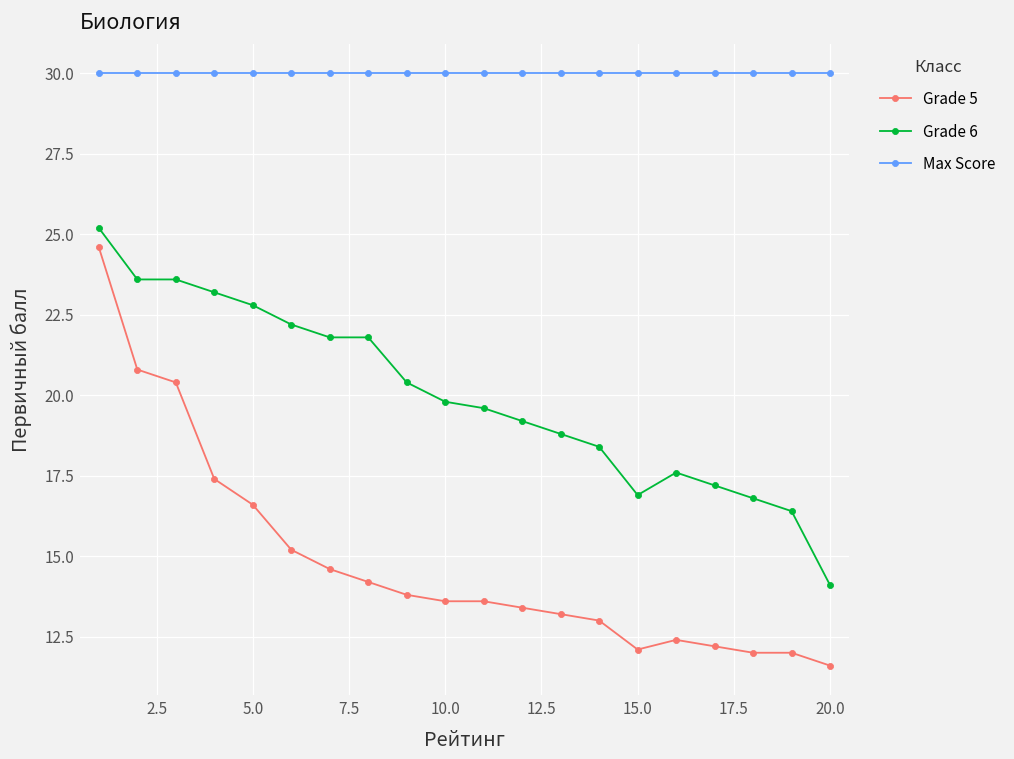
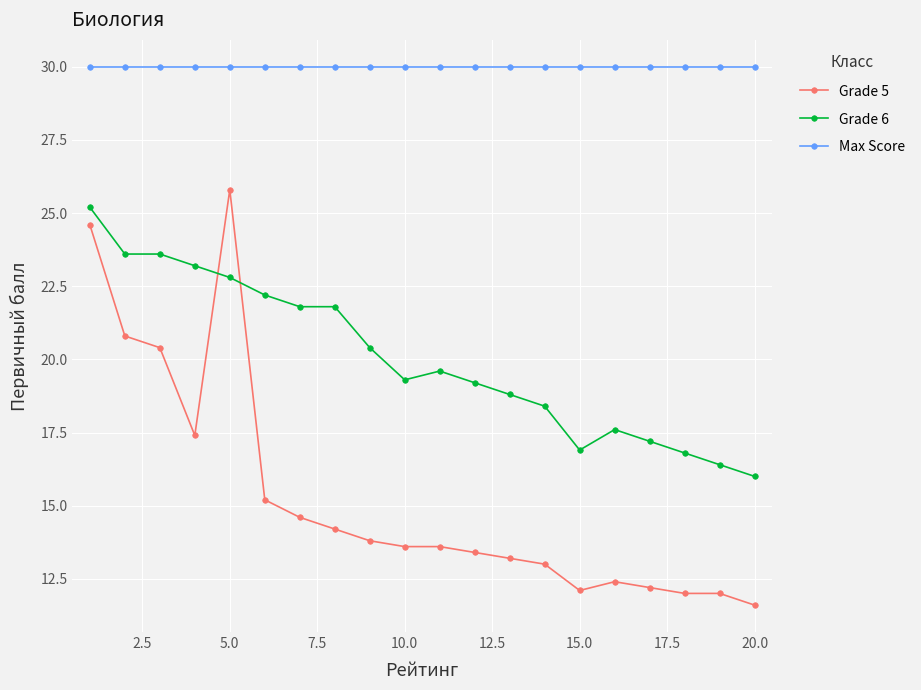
  {
    "Grade 5": {
-     "5.0": 16.6,
+     "5.0": 25.8,
      "10.0": 13.6,
      "15.0": 12.1,
      "20.0": 11.6
    },
    "Grade 6": {
      "5.0": 22.8,
-     "10.0": 19.8,
+     "10.0": 19.3,
      "15.0": 16.9,
-     "20.0": 14.1
+     "20.0": 16.0
    },
    "Max Score": {
      "5.0": 30.0,
      "10.0": 30.0,
      "15.0": 30.0,
      "20.0": 30.0
    }
  }
